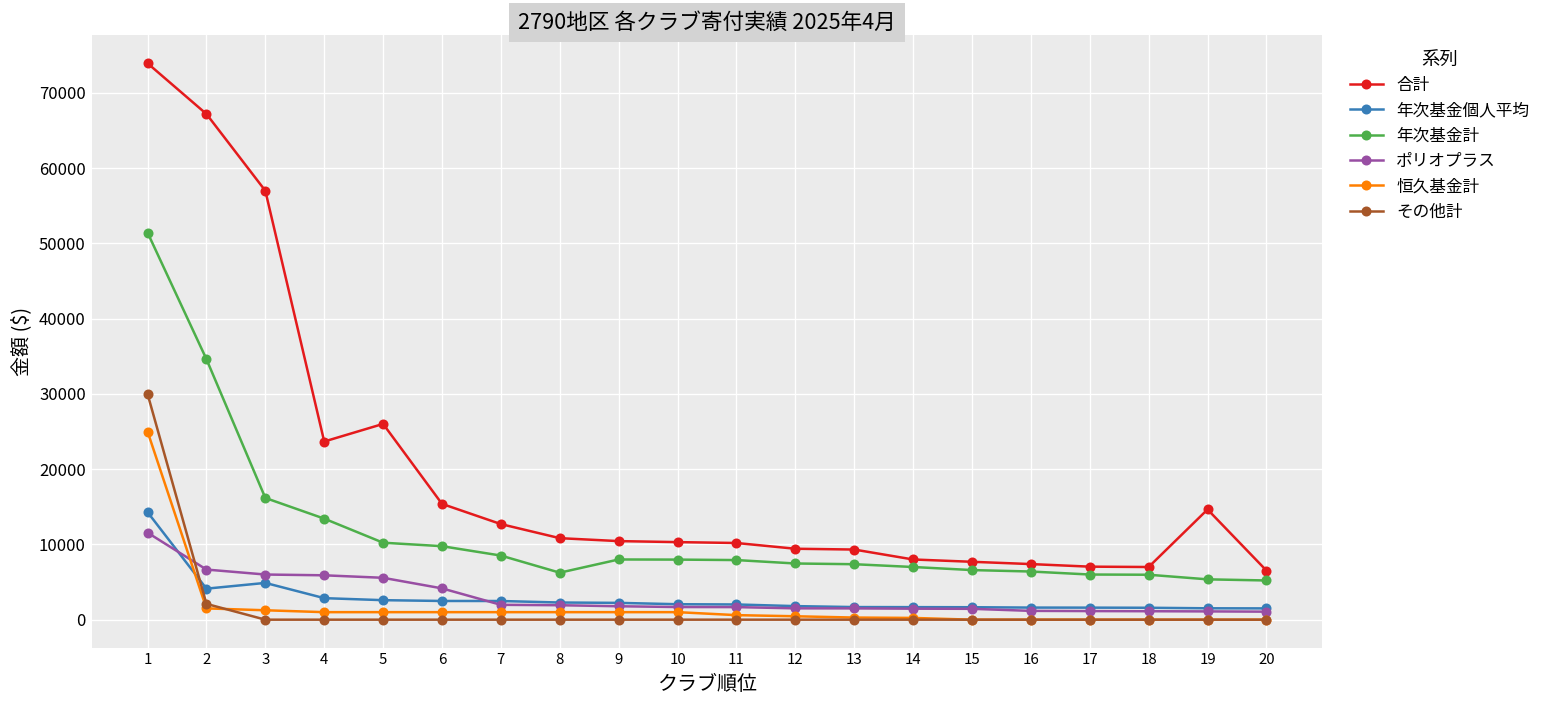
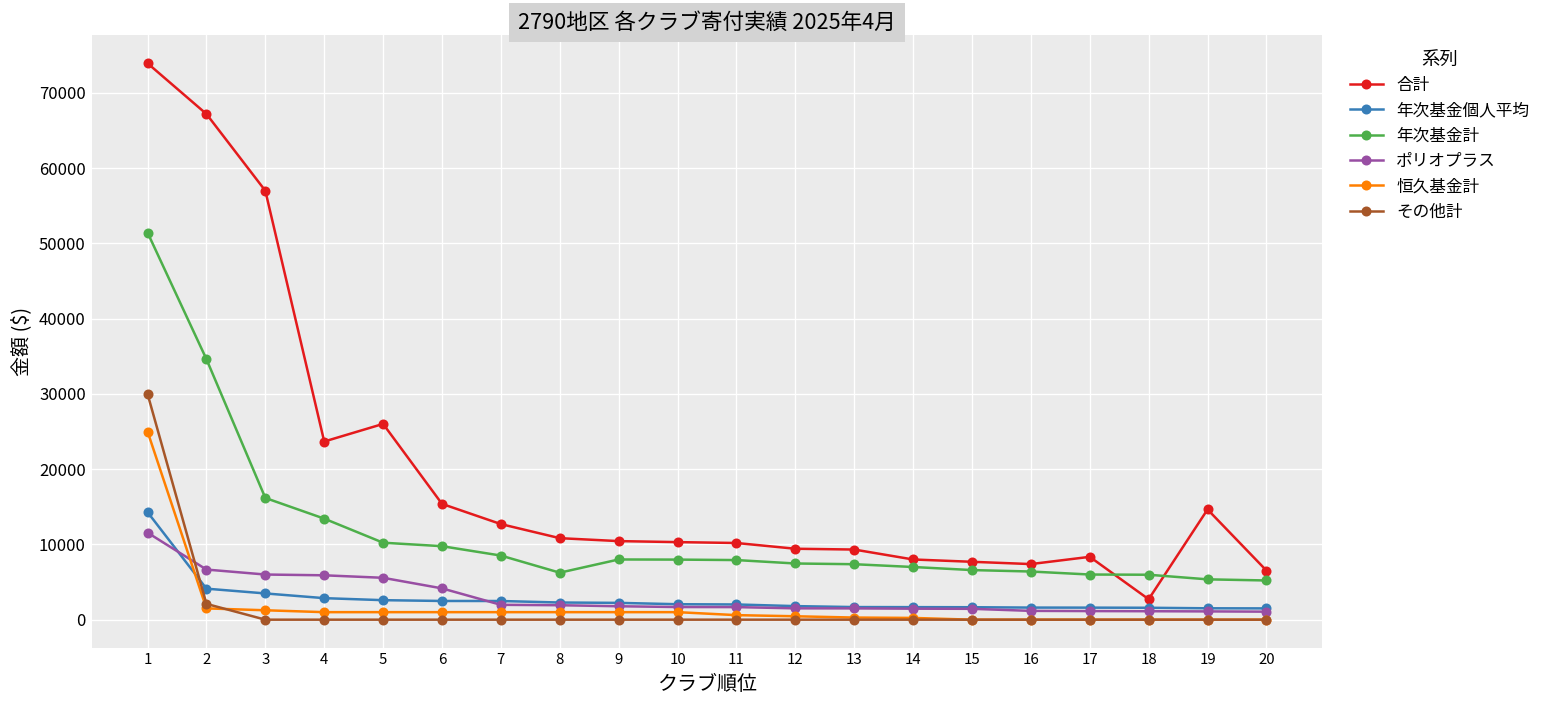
  {
    "合計": {
      "1": 74000,
      "2": 67000,
      "3": 57000,
      "4": 24000,
      "5": 26000,
      "6": 15000,
      "7": 13000,
      "8": 11000,
      "9": 10000,
      "10": 10000,
      "11": 10000,
      "12": 9000,
      "13": 9000,
      "14": 8000,
      "15": 8000,
      "16": 7000,
-     "17": 7000,
-     "18": 7000,
+     "17": 8000,
+     "18": 3000,
      "19": 15000,
      "20": 7000
    },
    "年次基金個人平均": {
      "1": 14000,
      "2": 4000,
-     "3": 5000,
+     "3": 3000,
      "4": 3000,
      "5": 3000,
      "6": 2000,
      "7": 2000,
      "9": 2000,
      "16": 2000,
      "17": 2000,
      "18": 2000,
      "19": 2000,
      "20": 2000
    },
    "年次基金計": {
      "1": 51000,
      "2": 35000,
      "3": 16000,
      "4": 13000,
      "5": 10000,
      "6": 10000,
      "7": 9000,
      "8": 6000,
      "9": 8000,
      "10": 8000,
      "11": 8000,
      "12": 7000,
      "13": 7000,
      "14": 7000,
      "15": 7000,
      "16": 6000,
      "17": 6000,
      "18": 6000,
      "19": 5000,
      "20": 5000
    },
    "ポリオプラス": {
      "1": 12000,
      "2": 7000,
      "3": 6000,
      "4": 6000,
      "5": 6000,
      "6": 4000,
      "7": 2000,
      "9": 2000,
      "16": 1000,
      "17": 1000,
      "18": 1000,
      "19": 1000,
      "20": 1000
    },
    "恒久基金計": {
      "1": 25000,
      "2": 2000,
      "3": 1000,
      "4": 1000,
      "5": 1000,
      "6": 1000,
      "7": 1000,
      "8": 1000,
      "9": 1000,
      "10": 1000,
      "11": 1000,
      "12": 0
    },
    "その他計": {
      "1": 30000,
      "2": 2000,
      "3": 0,
      "4": 0,
      "5": 0,
      "6": 0,
      "7": 0,
      "8": 0,
      "9": 0,
      "10": 0,
      "11": 0,
      "12": 0
    }
  }
